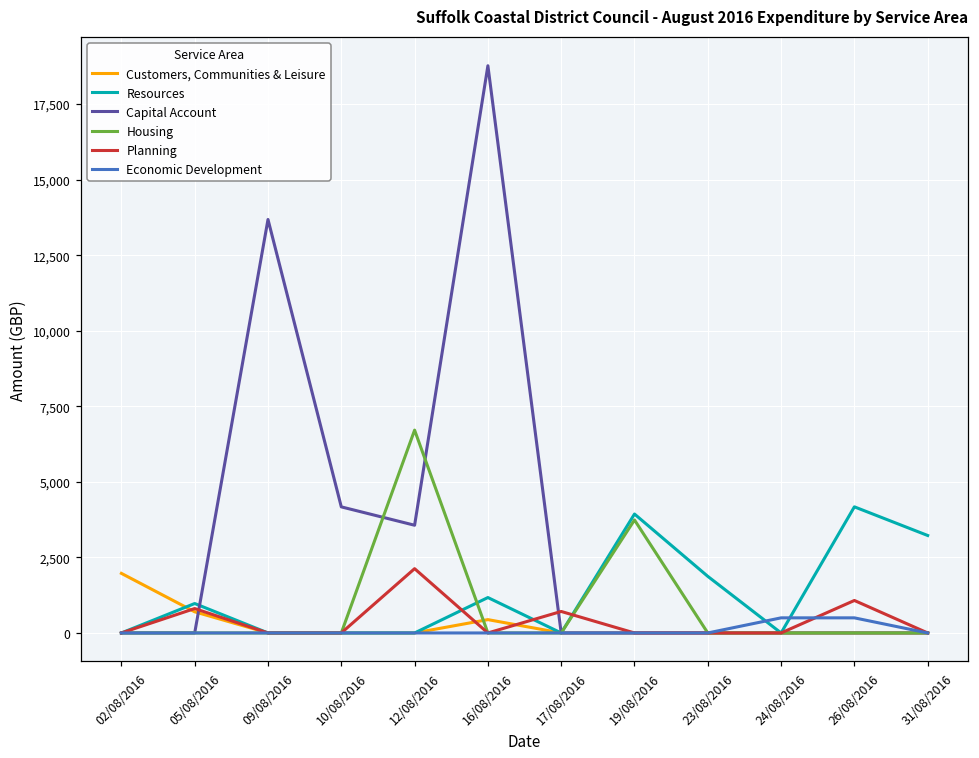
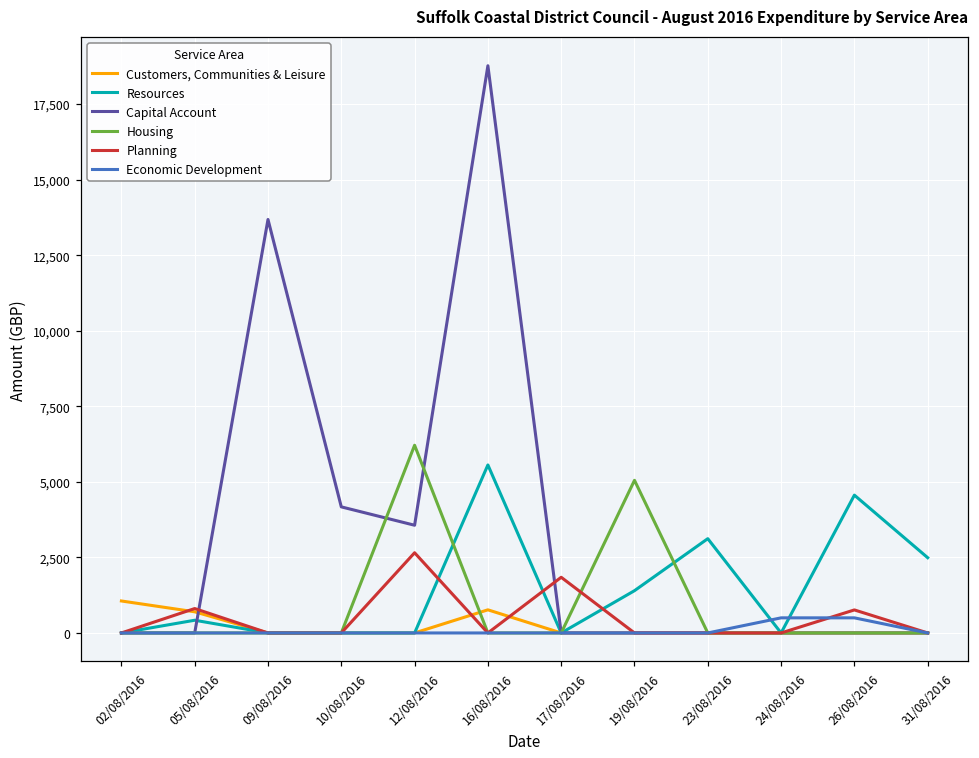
  {
    "Customers, Communities & Leisure": {
-     "02/08/2016": "2,000",
+     "02/08/2016": "1,100",
      "05/08/2016": "700",
-     "16/08/2016": "400"
+     "16/08/2016": "800"
    },
    "Resources": {
-     "05/08/2016": "1,000",
-     "16/08/2016": "1,200",
-     "19/08/2016": "3,900",
-     "23/08/2016": "1,900",
-     "26/08/2016": "4,200",
-     "31/08/2016": "3,200"
+     "05/08/2016": "400",
+     "16/08/2016": "5,600",
+     "19/08/2016": "1,400",
+     "23/08/2016": "3,100",
+     "26/08/2016": "4,600",
+     "31/08/2016": "2,500"
    },
    "Housing": {
-     "12/08/2016": "6,700",
-     "19/08/2016": "3,700"
+     "12/08/2016": "6,200",
+     "19/08/2016": "5,100"
    },
    "Planning": {
      "05/08/2016": "800",
-     "12/08/2016": "2,100",
-     "17/08/2016": "700",
-     "26/08/2016": "1,100"
+     "12/08/2016": "2,700",
+     "17/08/2016": "1,800",
+     "26/08/2016": "800"
    }
  }
